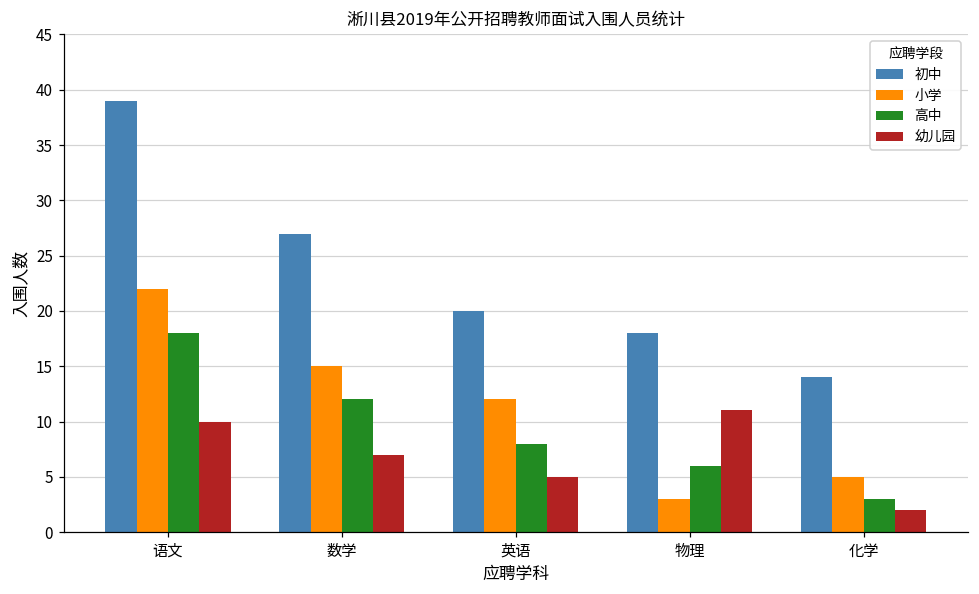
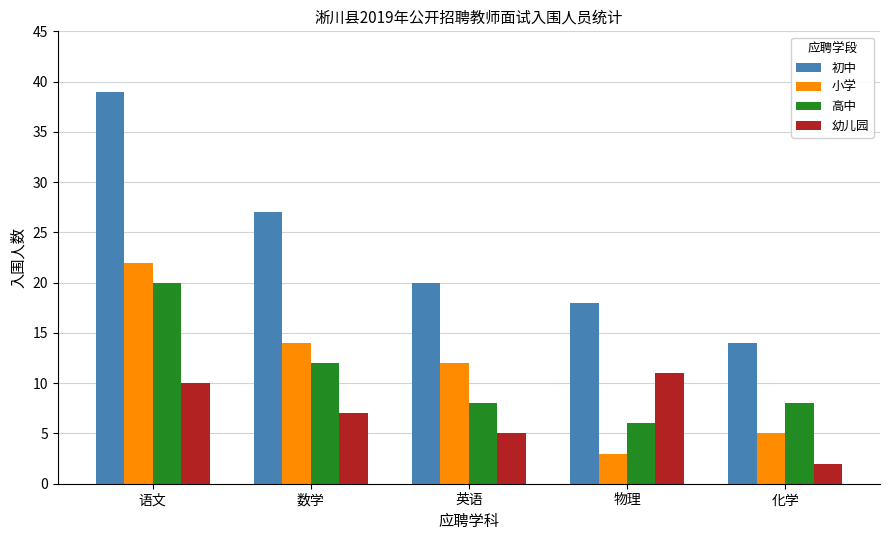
  {
    "初中": {
      "语文": 39,
      "数学": 27,
      "英语": 20,
      "物理": 18,
      "化学": 14
    },
    "小学": {
      "语文": 22,
-     "数学": 15,
+     "数学": 14,
      "英语": 12,
      "物理": 3,
      "化学": 5
    },
    "高中": {
-     "语文": 18,
+     "语文": 20,
      "数学": 12,
      "英语": 8,
      "物理": 6,
-     "化学": 3
+     "化学": 8
    },
    "幼儿园": {
      "语文": 10,
      "数学": 7,
      "英语": 5,
      "物理": 11,
      "化学": 2
    }
  }
